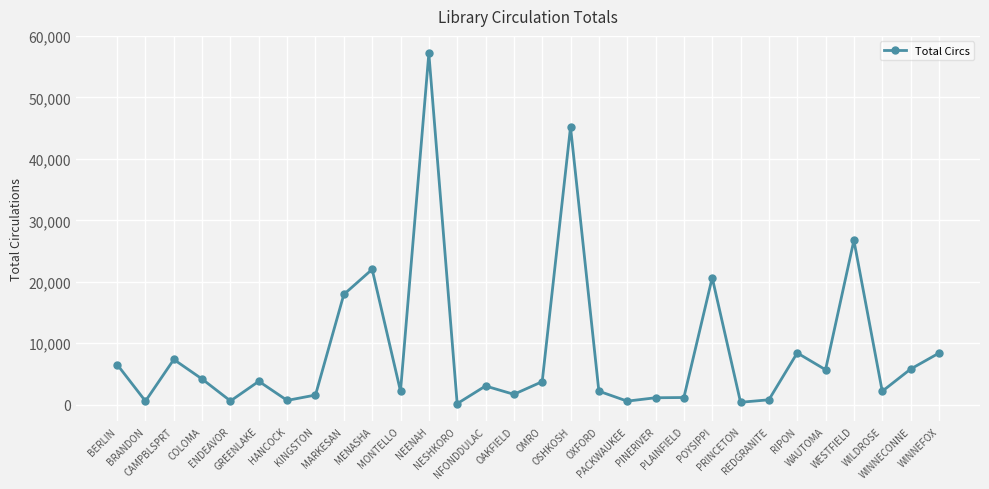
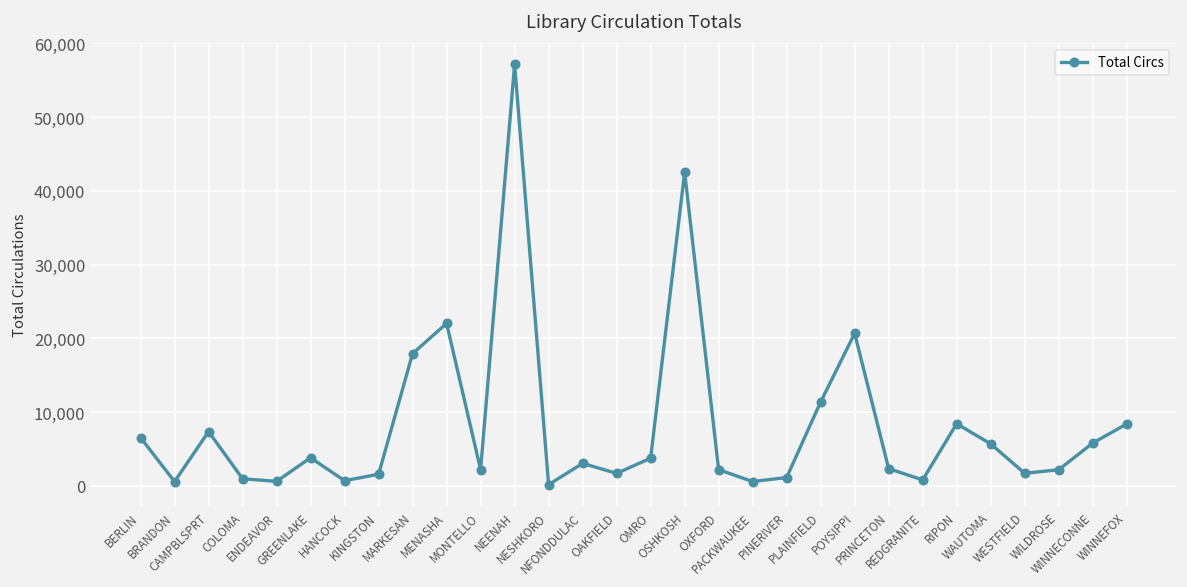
  {
    "BERLIN": "7,000",
    "BRANDON": "1,000",
    "CAMPBLSPRT": "7,000",
-   "COLOMA": "4,000",
+   "COLOMA": "1,000",
    "ENDEAVOR": "1,000",
    "GREENLAKE": "4,000",
    "HANCOCK": "1,000",
    "KINGSTON": "2,000",
    "MARKESAN": "18,000",
    "MENASHA": "22,000",
    "MONTELLO": "2,000",
    "NEENAH": "57,000",
    "NESHKORO": "0",
    "NFONDDULAC": "3,000",
    "OAKFIELD": "2,000",
    "OMRO": "4,000",
-   "OSHKOSH": "45,000",
+   "OSHKOSH": "43,000",
    "OXFORD": "2,000",
    "PACKWAUKEE": "1,000",
    "PINERIVER": "1,000",
-   "PLAINFIELD": "1,000",
+   "PLAINFIELD": "11,000",
    "POYSIPPI": "21,000",
-   "PRINCETON": "0",
+   "PRINCETON": "2,000",
    "REDGRANITE": "1,000",
    "RIPON": "8,000",
    "WAUTOMA": "6,000",
-   "WESTFIELD": "27,000",
+   "WESTFIELD": "2,000",
    "WILDROSE": "2,000",
    "WINNECONNE": "6,000",
    "WINNEFOX": "8,000"
  }
